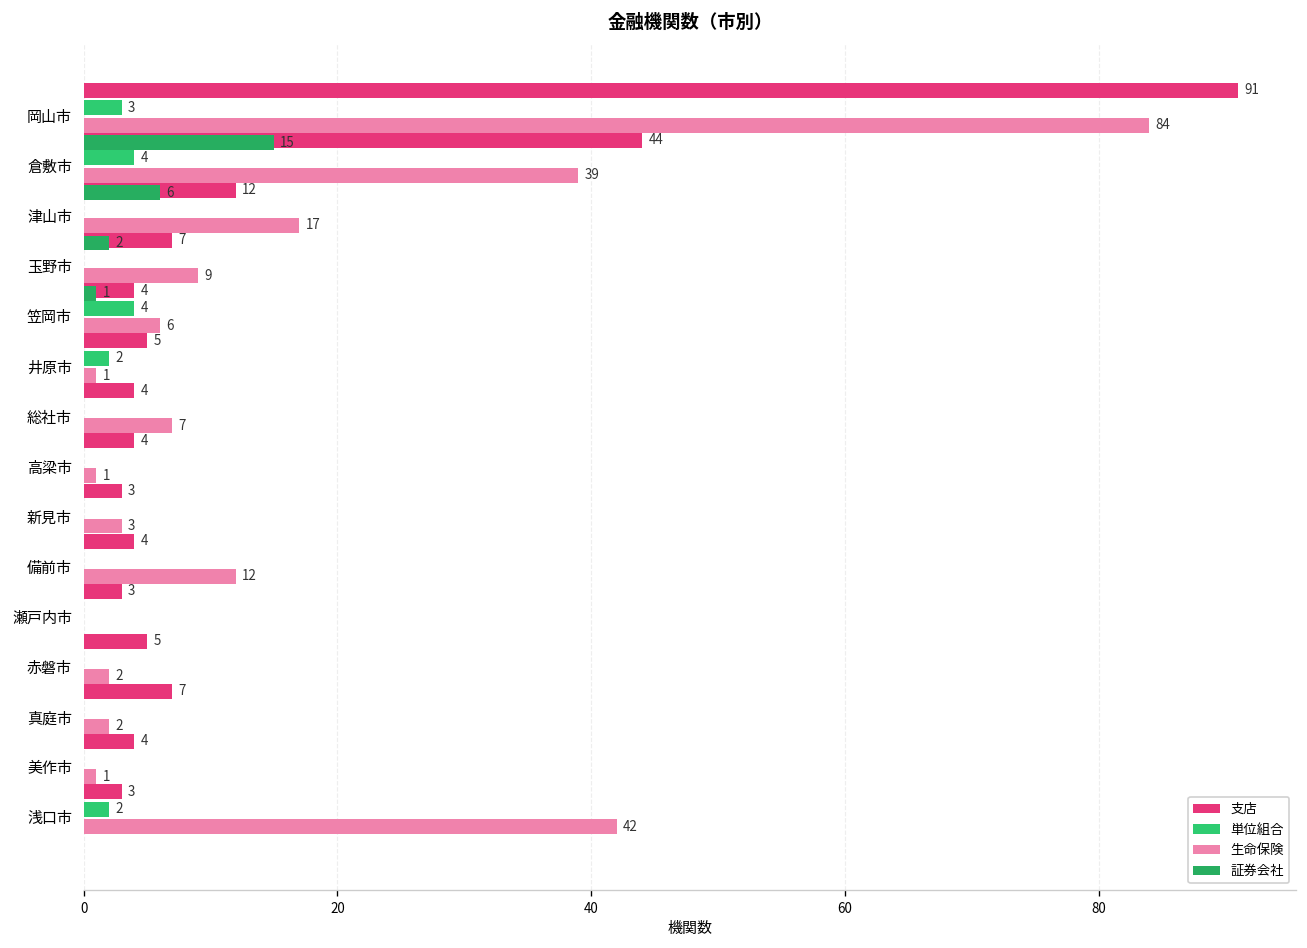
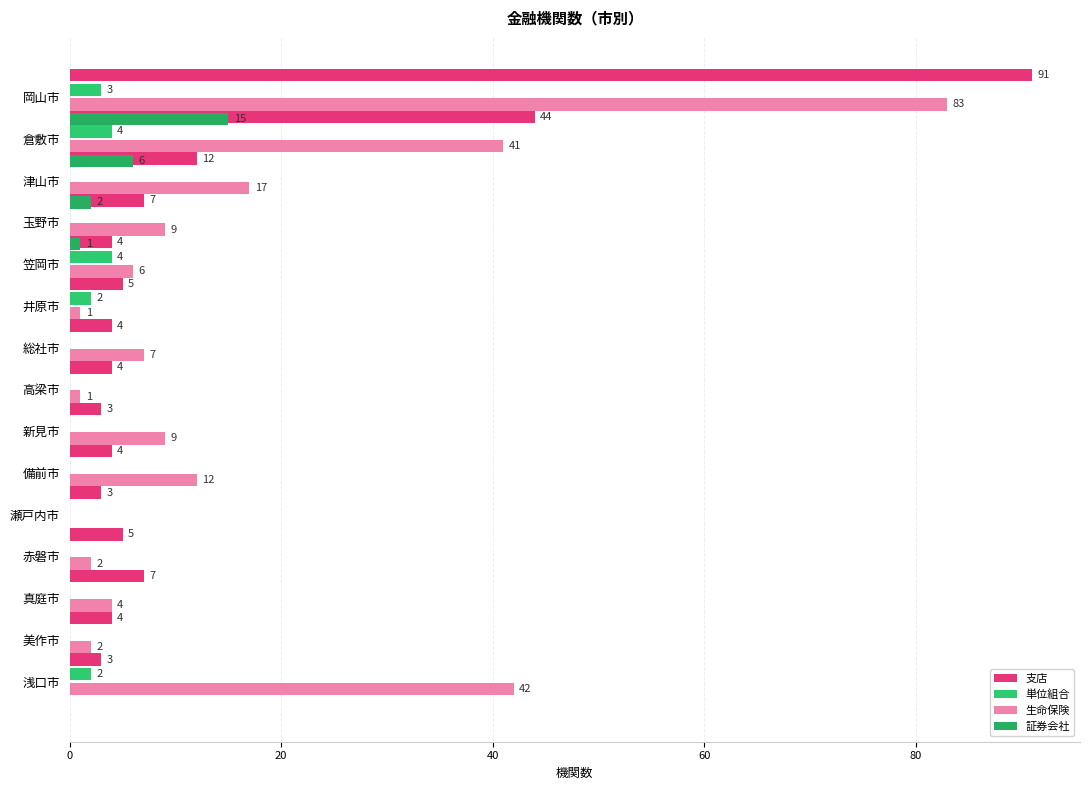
  {
    "生命保険": {
-     "岡山市": 84,
-     "倉敷市": 39,
+     "岡山市": 83,
+     "倉敷市": 41,
      "津山市": 17,
      "玉野市": 9,
      "笠岡市": 6,
      "井原市": 1,
      "総社市": 7,
      "高梁市": 1,
-     "新見市": 3,
+     "新見市": 9,
      "備前市": 12,
      "赤磐市": 2,
-     "真庭市": 2,
-     "美作市": 1,
+     "真庭市": 4,
+     "美作市": 2,
      "浅口市": 42
    }
  }
